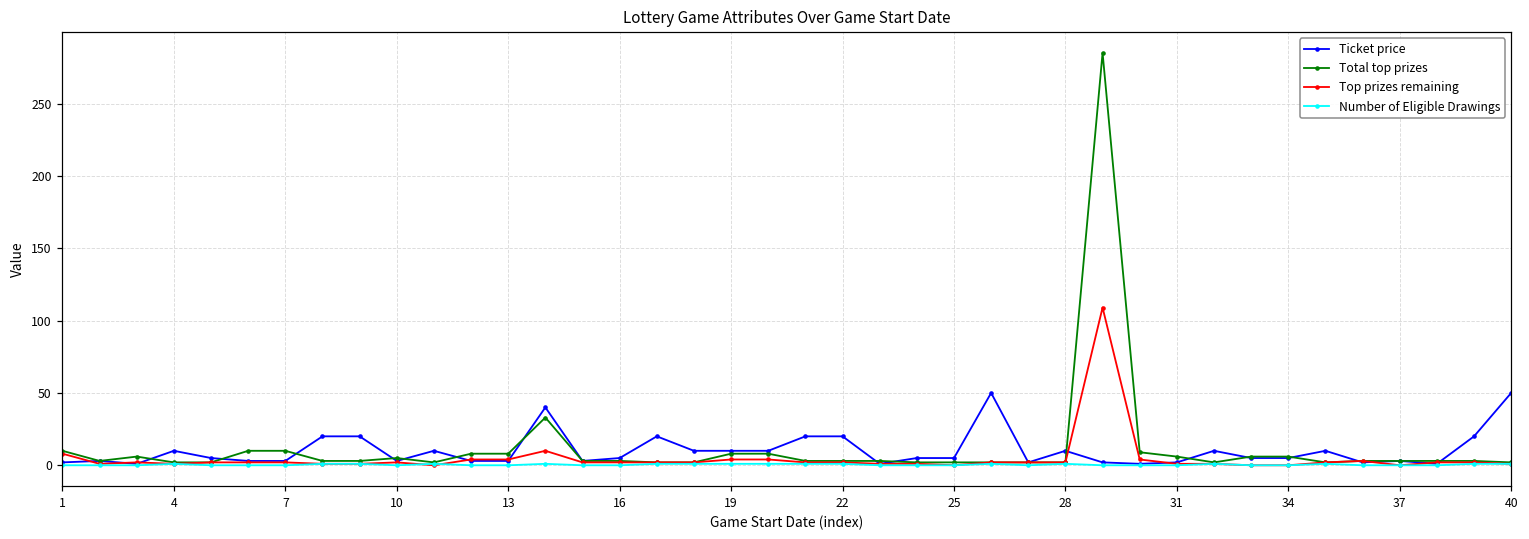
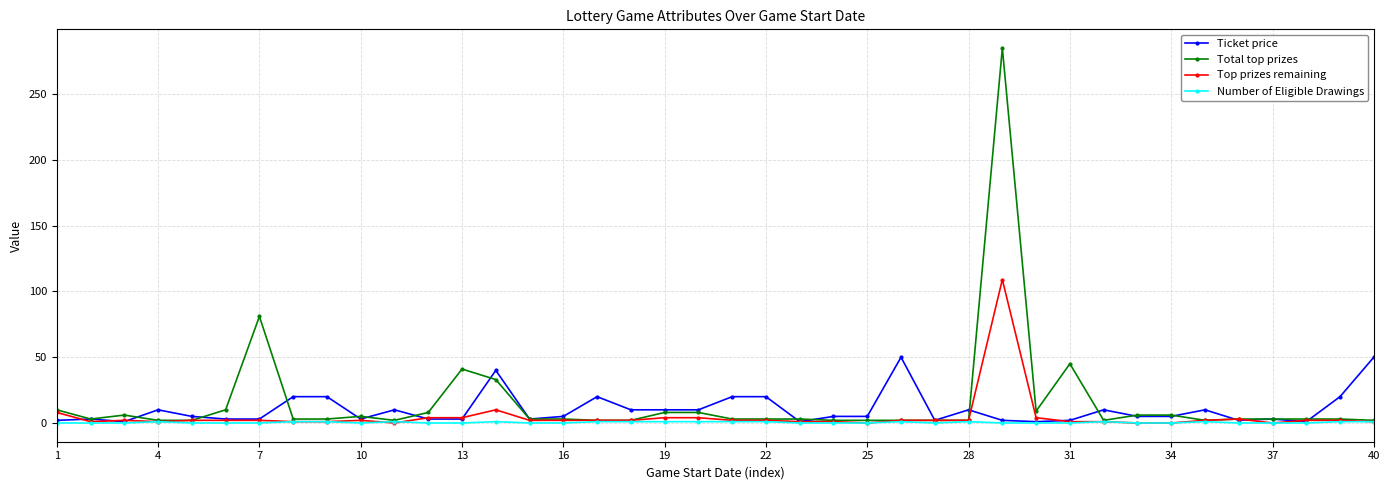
  {
    "Ticket price": {
      "1": 2,
      "4": 10,
      "16": 5,
      "19": 10,
      "22": 20,
      "25": 5,
      "28": 10,
      "40": 50
    },
    "Total top prizes": {
      "1": 10,
-     "7": 10,
+     "7": 81,
      "10": 5,
-     "13": 8,
+     "13": 41,
      "19": 8,
      "25": 2,
-     "31": 6
+     "31": 45
    },
    "Top prizes remaining": {
      "1": 8,
      "19": 4
    },
    "Number of Eligible Drawings": {
      "1": 0,
      "7": 0,
      "10": 0,
      "13": 0,
      "16": 0,
      "19": 1
    }
  }
